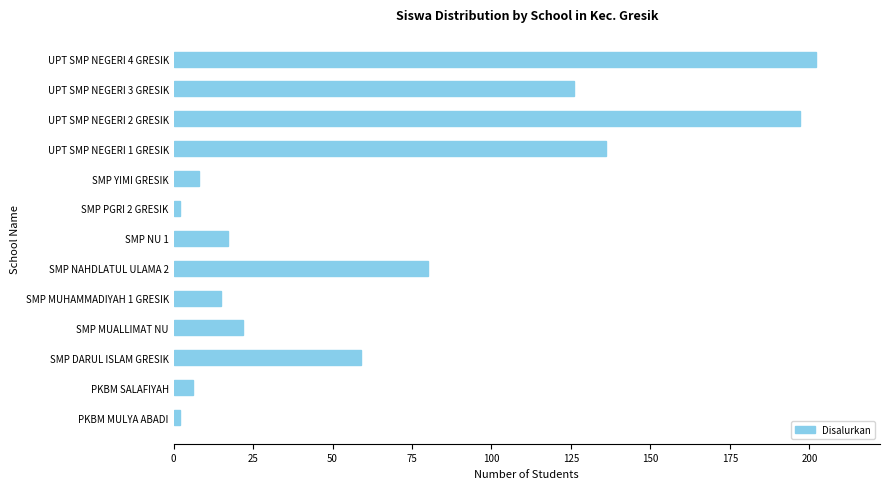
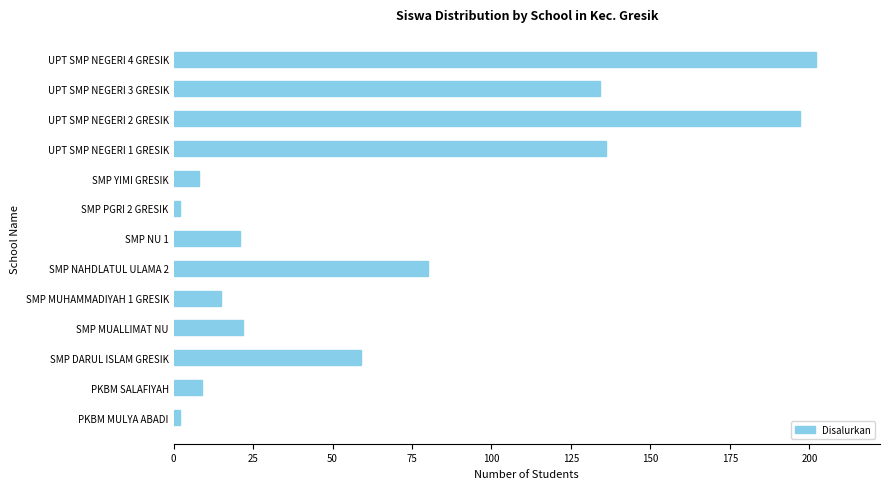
  {
    "UPT SMP NEGERI 4 GRESIK": 202,
-   "UPT SMP NEGERI 3 GRESIK": 126,
+   "UPT SMP NEGERI 3 GRESIK": 134,
    "UPT SMP NEGERI 2 GRESIK": 197,
    "UPT SMP NEGERI 1 GRESIK": 136,
    "SMP YIMI GRESIK": 8,
    "SMP PGRI 2 GRESIK": 2,
-   "SMP NU 1": 17,
+   "SMP NU 1": 21,
    "SMP NAHDLATUL ULAMA 2": 80,
    "SMP MUHAMMADIYAH 1 GRESIK": 15,
    "SMP MUALLIMAT NU": 22,
    "SMP DARUL ISLAM GRESIK": 59,
-   "PKBM SALAFIYAH": 6,
+   "PKBM SALAFIYAH": 9,
    "PKBM MULYA ABADI": 2
  }
